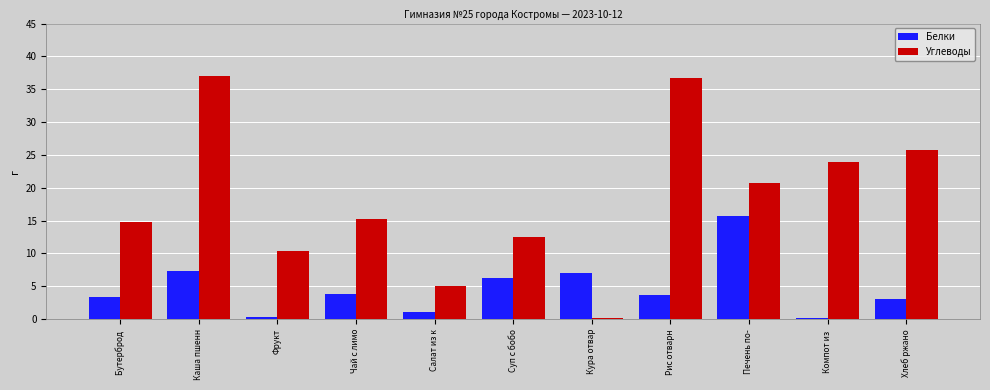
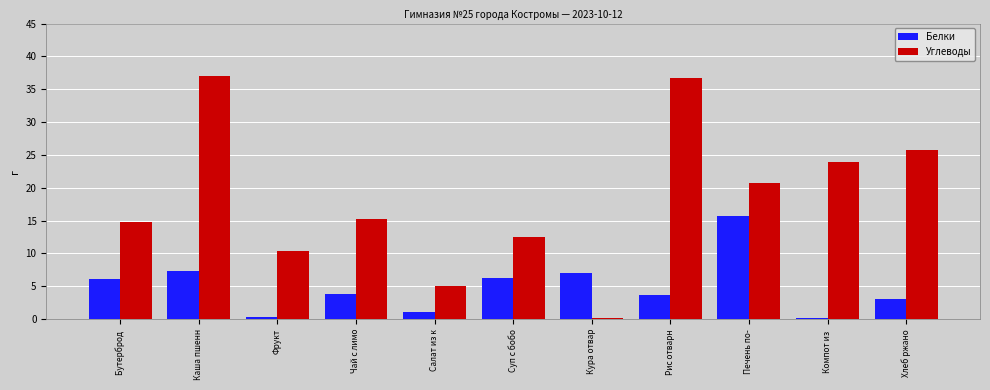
  {
    "Белки": {
-     "Бутерброд": 3,
+     "Бутерброд": 6,
      "Каша пшенн": 7,
      "Фрукт": 0,
      "Чай с лимо": 4,
      "Салат из к": 1,
      "Суп с бобо": 6,
      "Кура отвар": 7,
      "Рис отварн": 4,
      "Печень по-": 16,
      "Хлеб ржано": 3
    },
    "Углеводы": {
      "Бутерброд": 15,
      "Каша пшенн": 37,
      "Фрукт": 10,
      "Чай с лимо": 15,
      "Салат из к": 5,
      "Суп с бобо": 13,
      "Рис отварн": 37,
      "Печень по-": 21,
      "Компот из": 24,
      "Хлеб ржано": 26
    }
  }
